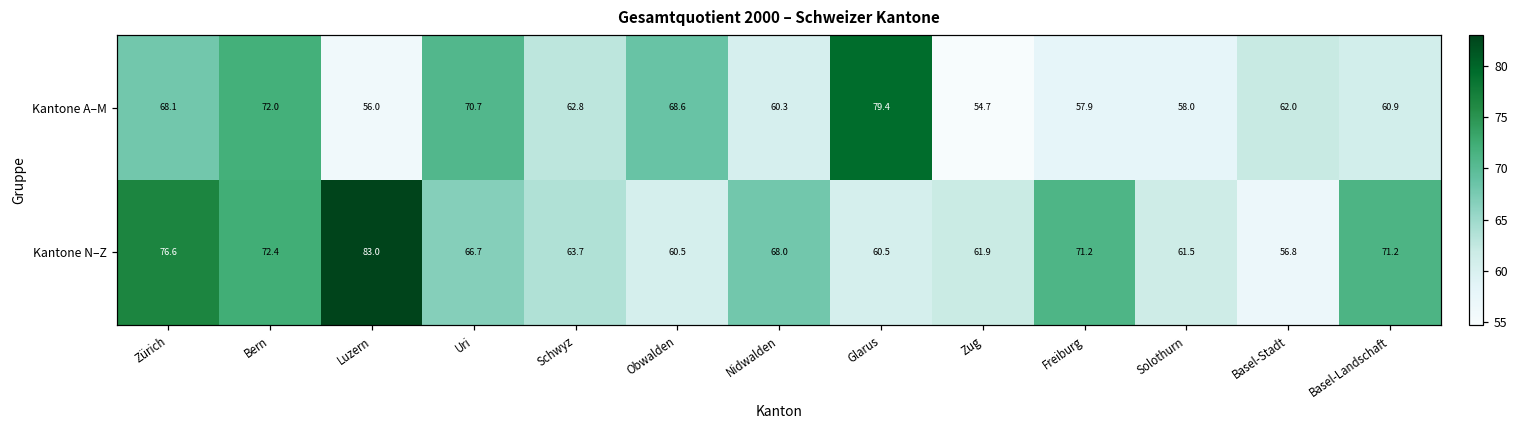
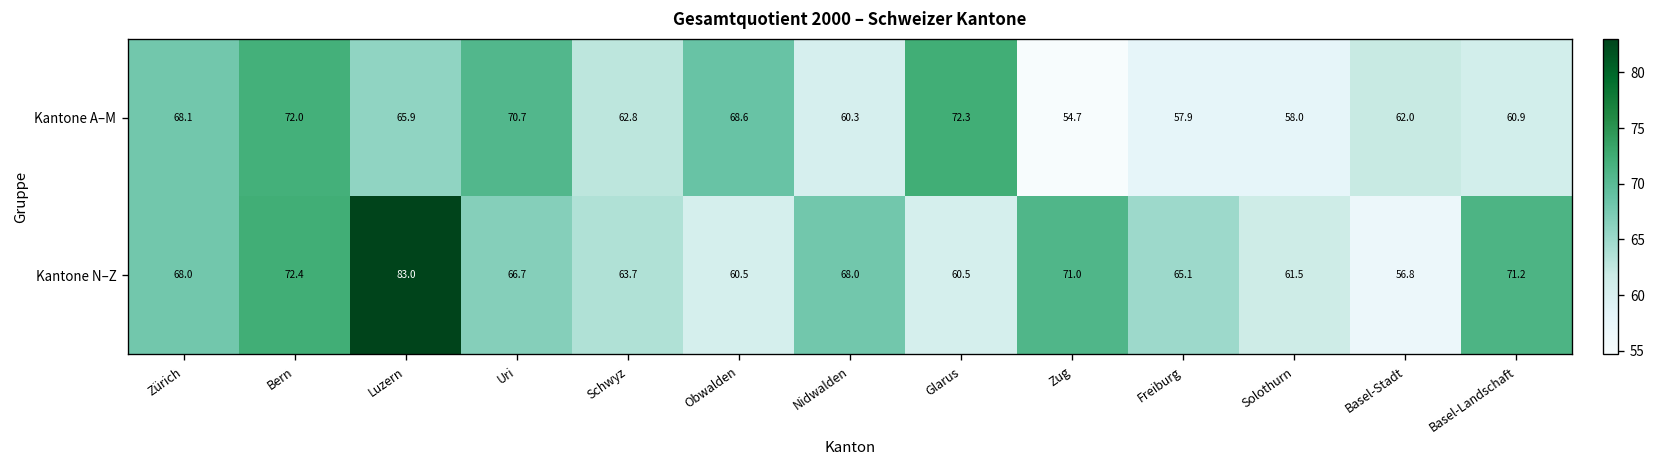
  {
    "Kantone A–M": {
      "Zürich": 68.1,
      "Bern": 72.0,
-     "Luzern": 56.0,
+     "Luzern": 65.9,
      "Uri": 70.7,
      "Schwyz": 62.8,
      "Obwalden": 68.6,
      "Nidwalden": 60.3,
-     "Glarus": 79.4,
+     "Glarus": 72.3,
      "Zug": 54.7,
      "Freiburg": 57.9,
      "Solothurn": 58.0,
      "Basel-Stadt": 62.0,
      "Basel-Landschaft": 60.9
    },
    "Kantone N–Z": {
-     "Zürich": 76.6,
+     "Zürich": 68.0,
      "Bern": 72.4,
      "Luzern": 83.0,
      "Uri": 66.7,
      "Schwyz": 63.7,
      "Obwalden": 60.5,
      "Nidwalden": 68.0,
      "Glarus": 60.5,
-     "Zug": 61.9,
-     "Freiburg": 71.2,
+     "Zug": 71.0,
+     "Freiburg": 65.1,
      "Solothurn": 61.5,
      "Basel-Stadt": 56.8,
      "Basel-Landschaft": 71.2
    }
  }
